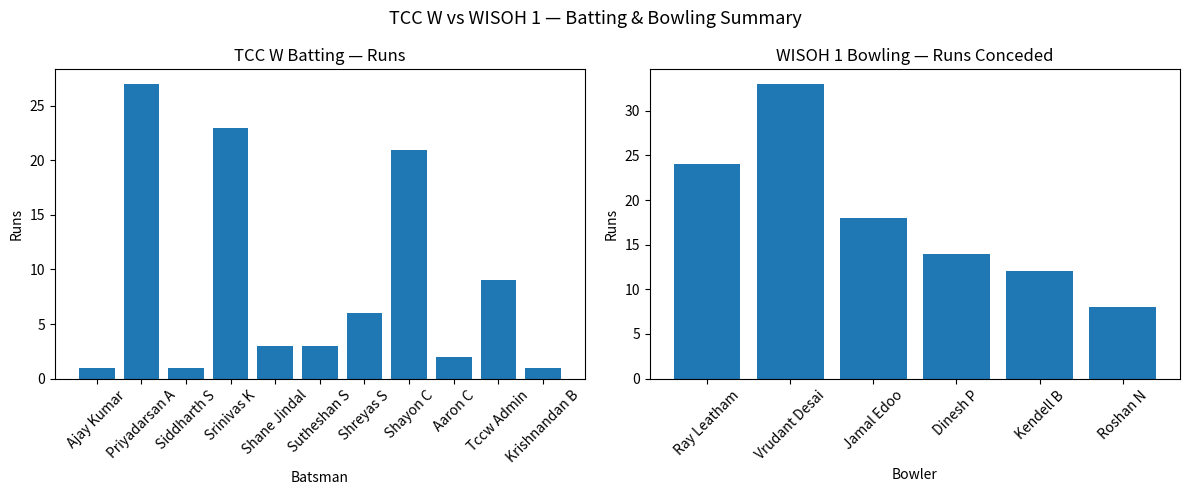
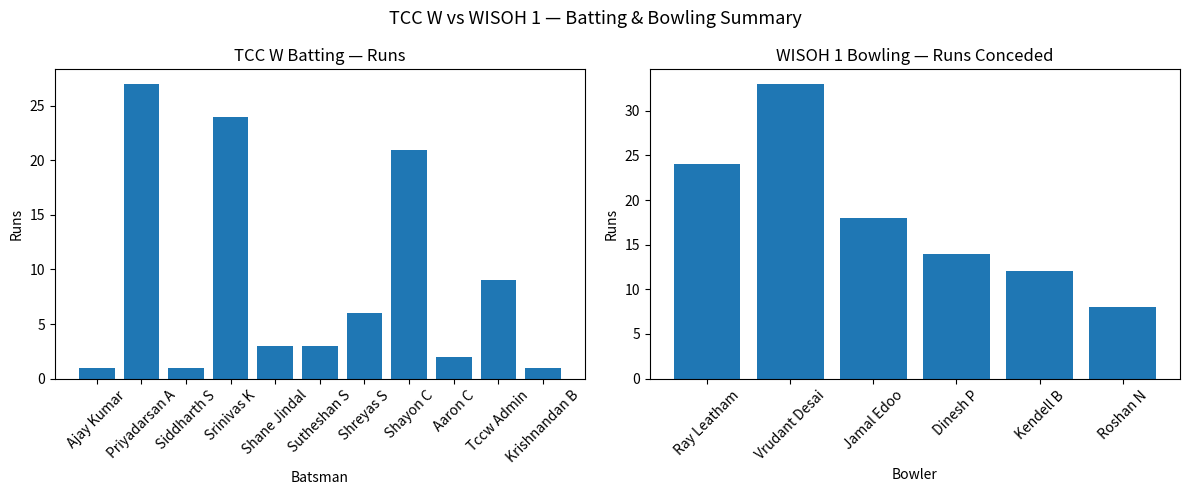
  {
    "TCC W Batting — Runs": {
      "Ajay Kumar": 1,
      "Priyadarsan A": 27,
      "Siddharth S": 1,
-     "Srinivas K": 23,
+     "Srinivas K": 24,
      "Shane Jindal": 3,
      "Sutheshan S": 3,
      "Shreyas S": 6,
      "Shayon C": 21,
      "Aaron C": 2,
      "Tccw Admin": 9,
      "Krishnandan B": 1
    },
    "WISOH 1 Bowling — Runs Conceded": {
      "Ray Leatham": 24,
      "Vrudant Desai": 33,
      "Jamal Edoo": 18,
      "Dinesh P": 14,
      "Kendell B": 12,
      "Roshan N": 8
    }
  }
